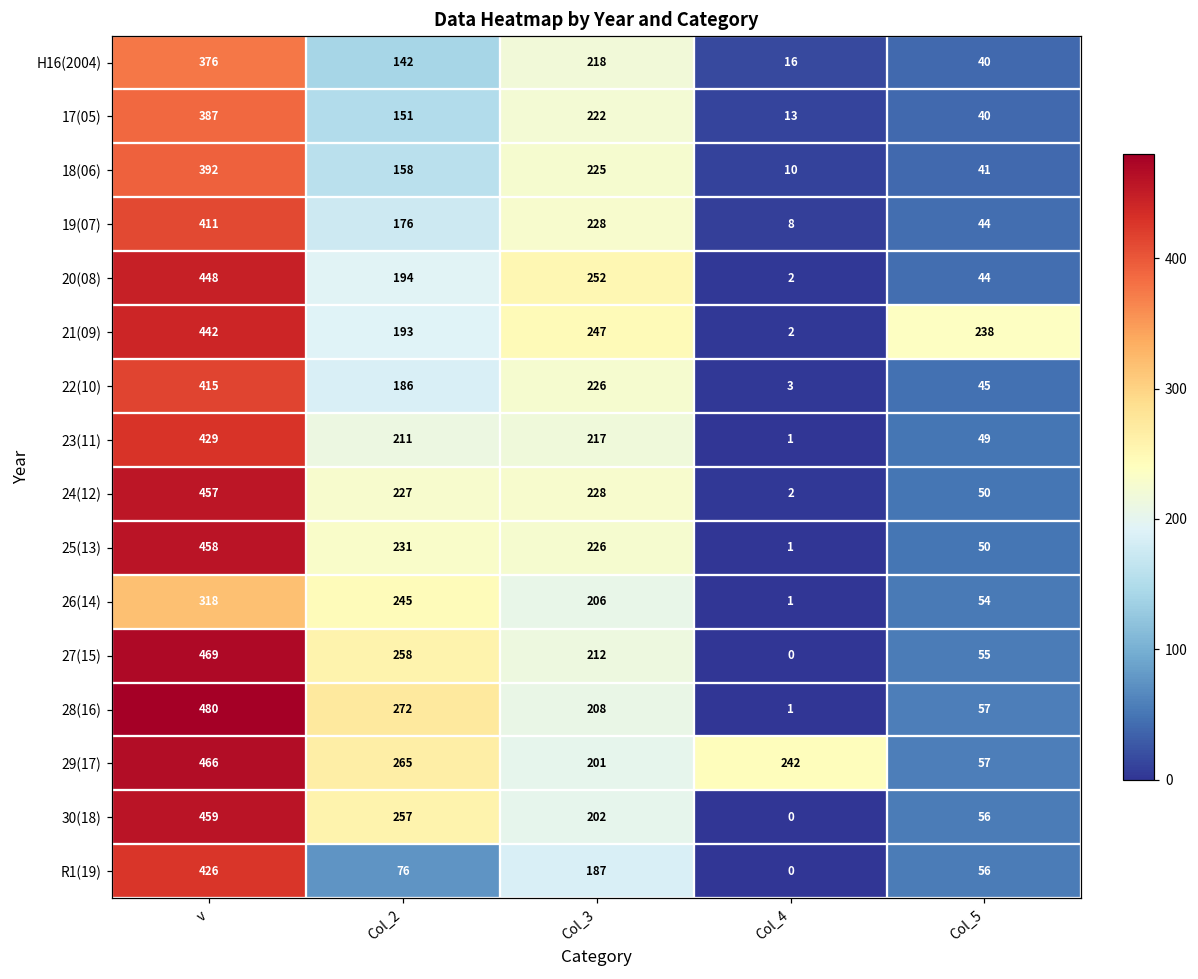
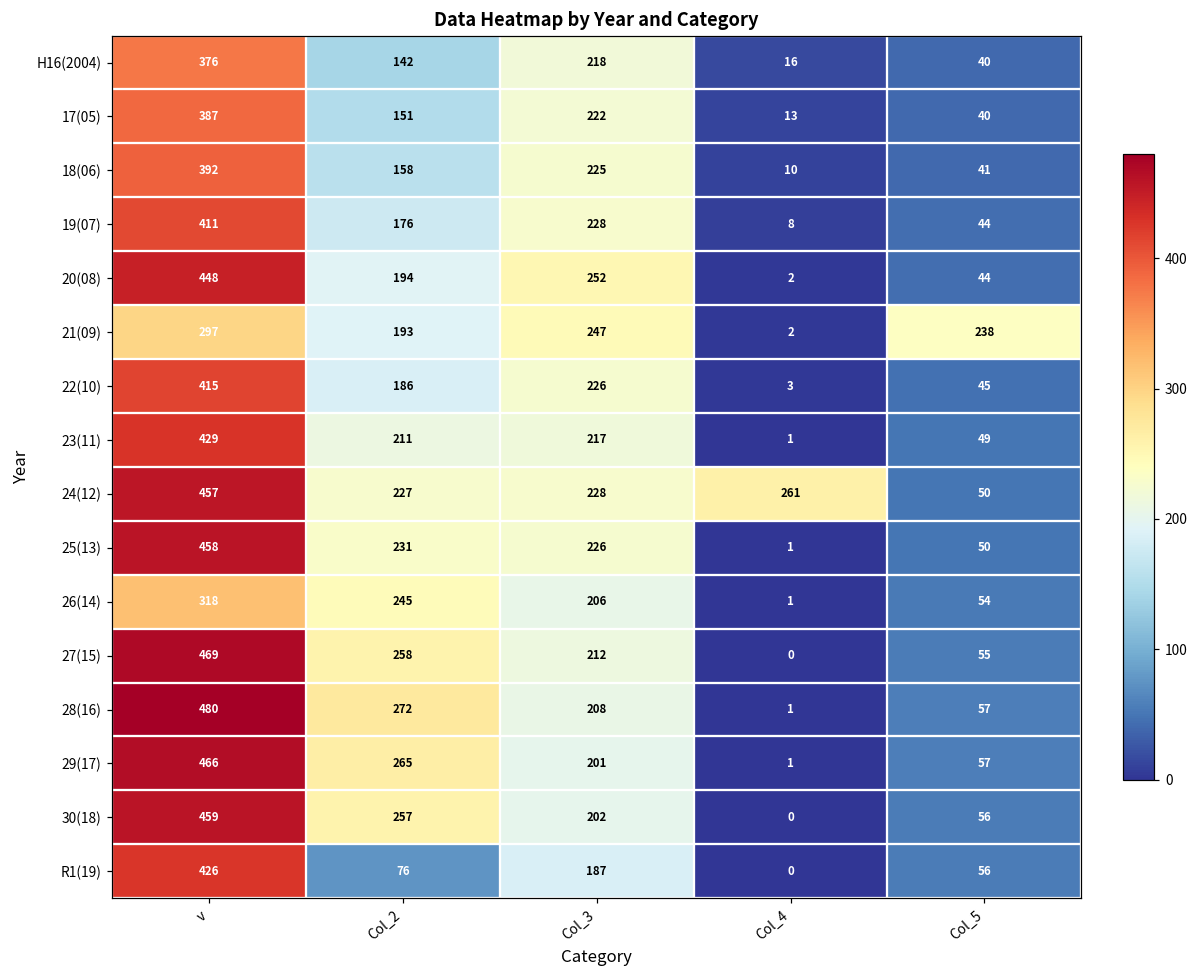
  {
    "H16(2004)": {
      "v": 376,
      "Col_2": 142,
      "Col_3": 218,
      "Col_4": 16,
      "Col_5": 40
    },
    "17(05)": {
      "v": 387,
      "Col_2": 151,
      "Col_3": 222,
      "Col_4": 13,
      "Col_5": 40
    },
    "18(06)": {
      "v": 392,
      "Col_2": 158,
      "Col_3": 225,
      "Col_4": 10,
      "Col_5": 41
    },
    "19(07)": {
      "v": 411,
      "Col_2": 176,
      "Col_3": 228,
      "Col_4": 8,
      "Col_5": 44
    },
    "20(08)": {
      "v": 448,
      "Col_2": 194,
      "Col_3": 252,
      "Col_4": 2,
      "Col_5": 44
    },
    "21(09)": {
-     "v": 442,
+     "v": 297,
      "Col_2": 193,
      "Col_3": 247,
      "Col_4": 2,
      "Col_5": 238
    },
    "22(10)": {
      "v": 415,
      "Col_2": 186,
      "Col_3": 226,
      "Col_4": 3,
      "Col_5": 45
    },
    "23(11)": {
      "v": 429,
      "Col_2": 211,
      "Col_3": 217,
      "Col_4": 1,
      "Col_5": 49
    },
    "24(12)": {
      "v": 457,
      "Col_2": 227,
      "Col_3": 228,
-     "Col_4": 2,
+     "Col_4": 261,
      "Col_5": 50
    },
    "25(13)": {
      "v": 458,
      "Col_2": 231,
      "Col_3": 226,
      "Col_4": 1,
      "Col_5": 50
    },
    "26(14)": {
      "v": 318,
      "Col_2": 245,
      "Col_3": 206,
      "Col_4": 1,
      "Col_5": 54
    },
    "27(15)": {
      "v": 469,
      "Col_2": 258,
      "Col_3": 212,
      "Col_4": 0,
      "Col_5": 55
    },
    "28(16)": {
      "v": 480,
      "Col_2": 272,
      "Col_3": 208,
      "Col_4": 1,
      "Col_5": 57
    },
    "29(17)": {
      "v": 466,
      "Col_2": 265,
      "Col_3": 201,
-     "Col_4": 242,
+     "Col_4": 1,
      "Col_5": 57
    },
    "30(18)": {
      "v": 459,
      "Col_2": 257,
      "Col_3": 202,
      "Col_4": 0,
      "Col_5": 56
    },
    "R1(19)": {
      "v": 426,
      "Col_2": 76,
      "Col_3": 187,
      "Col_4": 0,
      "Col_5": 56
    }
  }
